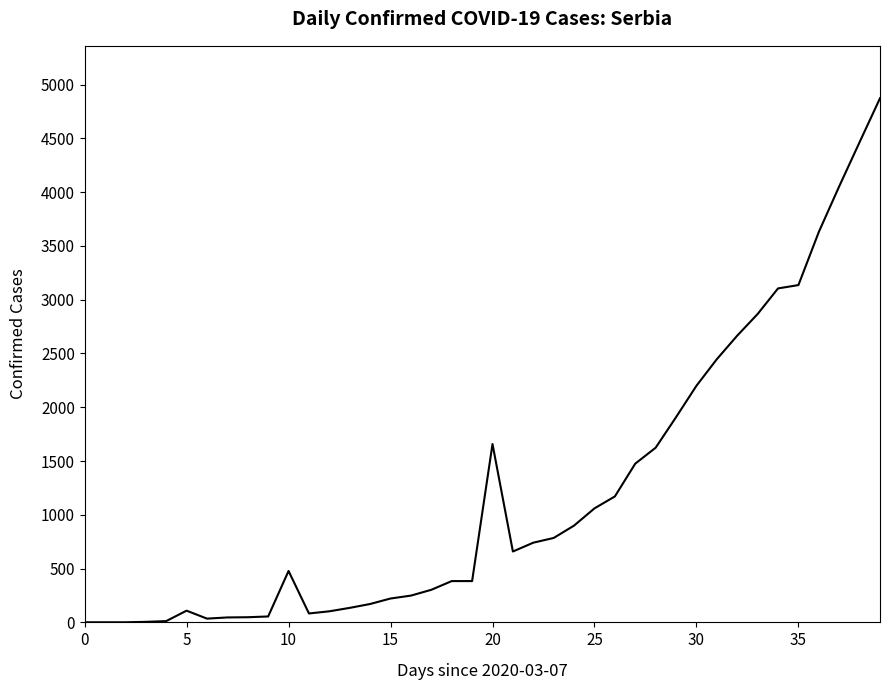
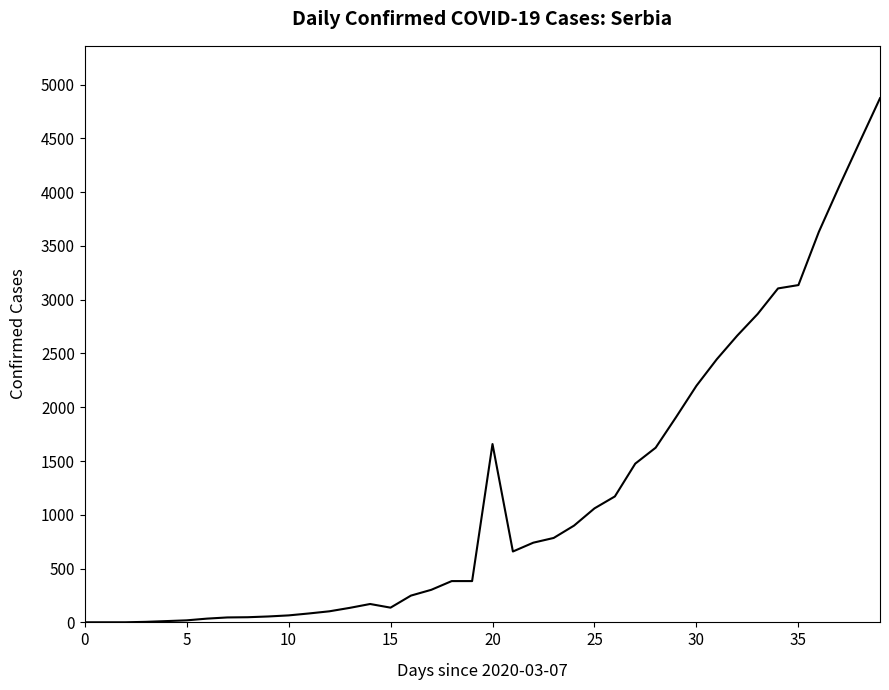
  {
    "0": 0,
-   "5": 110,
-   "10": 480,
-   "15": 220,
+   "5": 20,
+   "10": 70,
+   "15": 140,
    "20": 1660,
    "25": 1060,
    "30": 2200,
    "35": 3140
  }
